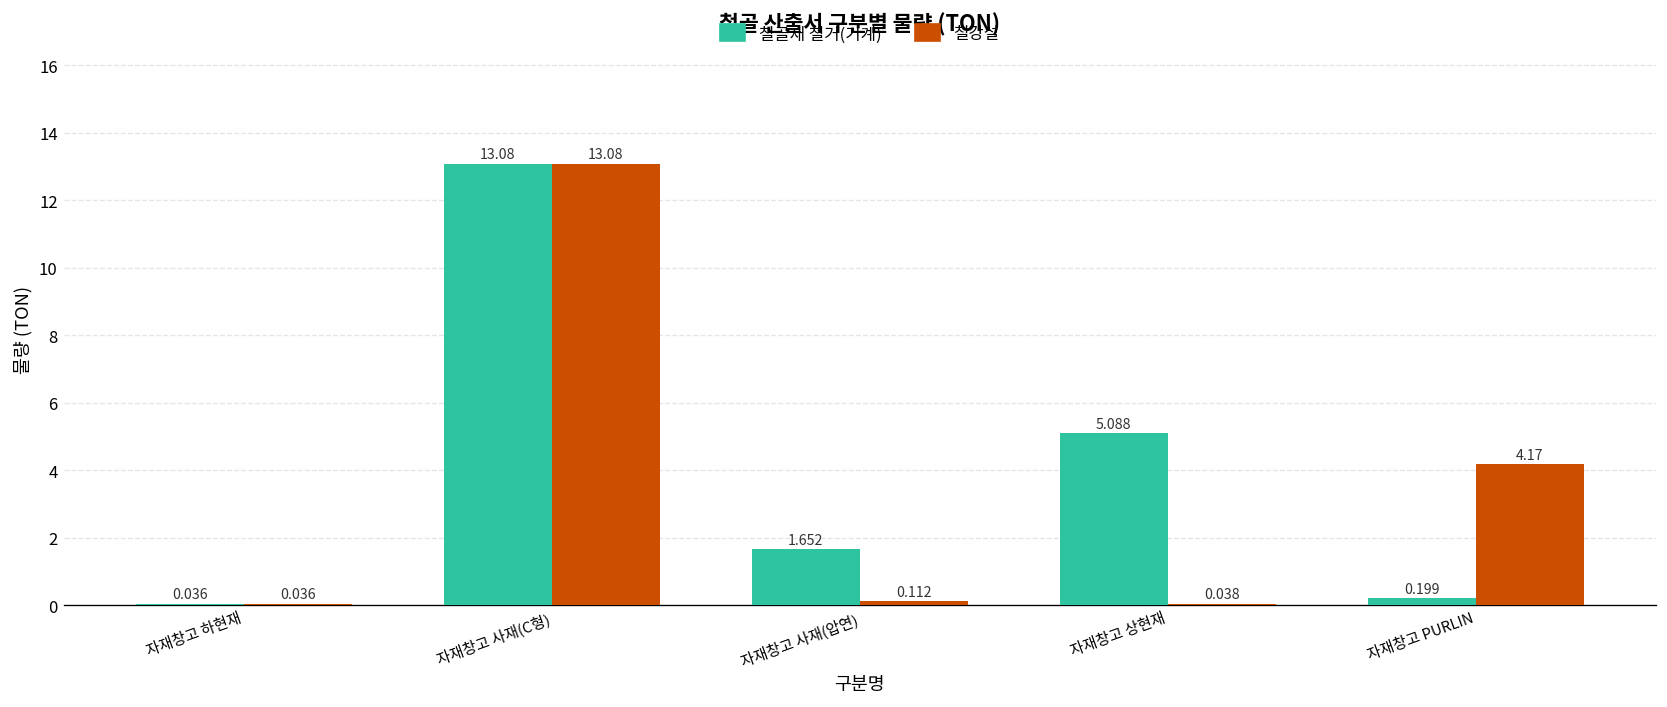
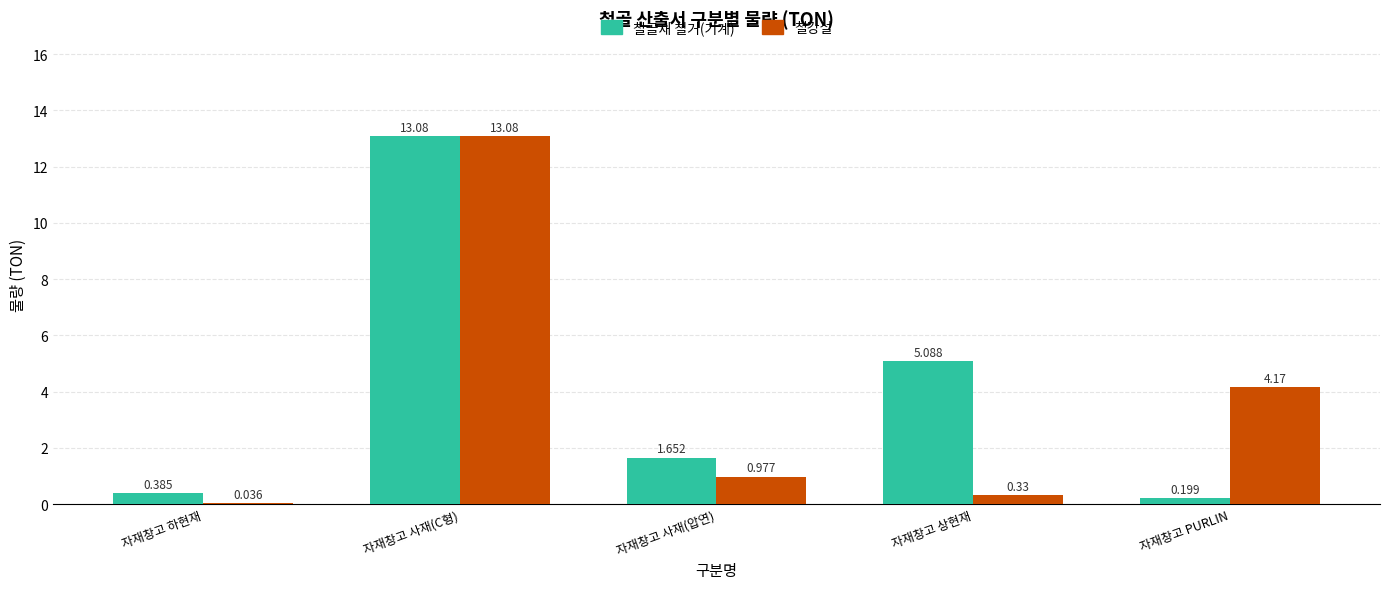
  {
    "철골재 철거(기계)": {
-     "자재창고 하현재": 0.036,
+     "자재창고 하현재": 0.385,
      "자재창고 사재(C형)": 13.08,
      "자재창고 사재(압연)": 1.652,
      "자재창고 상현재": 5.088,
      "자재창고 PURLIN": 0.199
    },
    "철강설": {
      "자재창고 하현재": 0.036,
      "자재창고 사재(C형)": 13.08,
-     "자재창고 사재(압연)": 0.112,
-     "자재창고 상현재": 0.038,
+     "자재창고 사재(압연)": 0.977,
+     "자재창고 상현재": 0.33,
      "자재창고 PURLIN": 4.17
    }
  }
